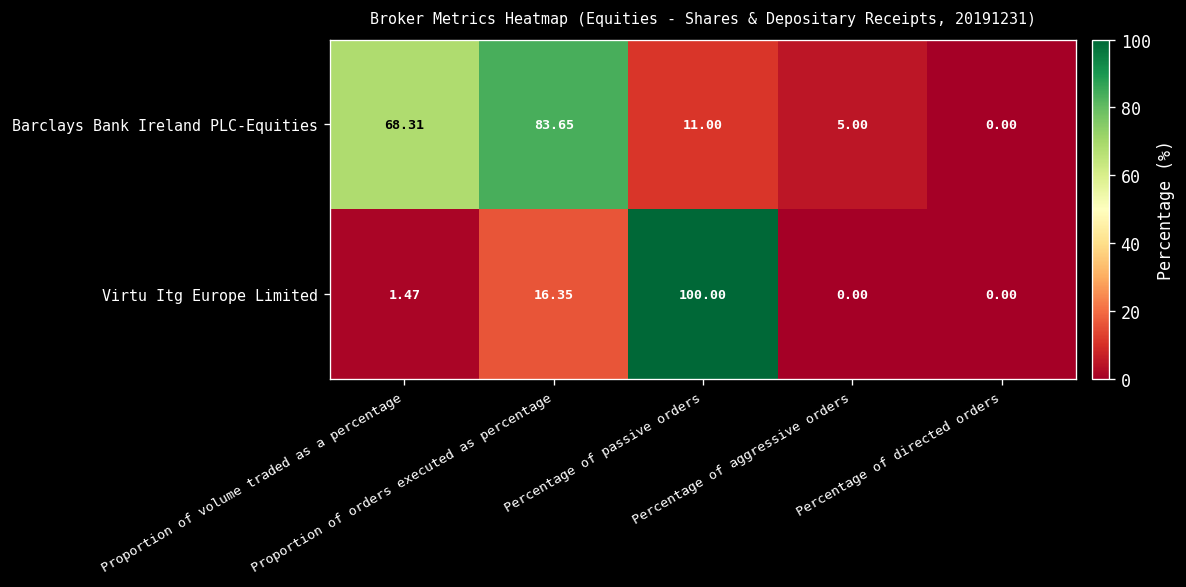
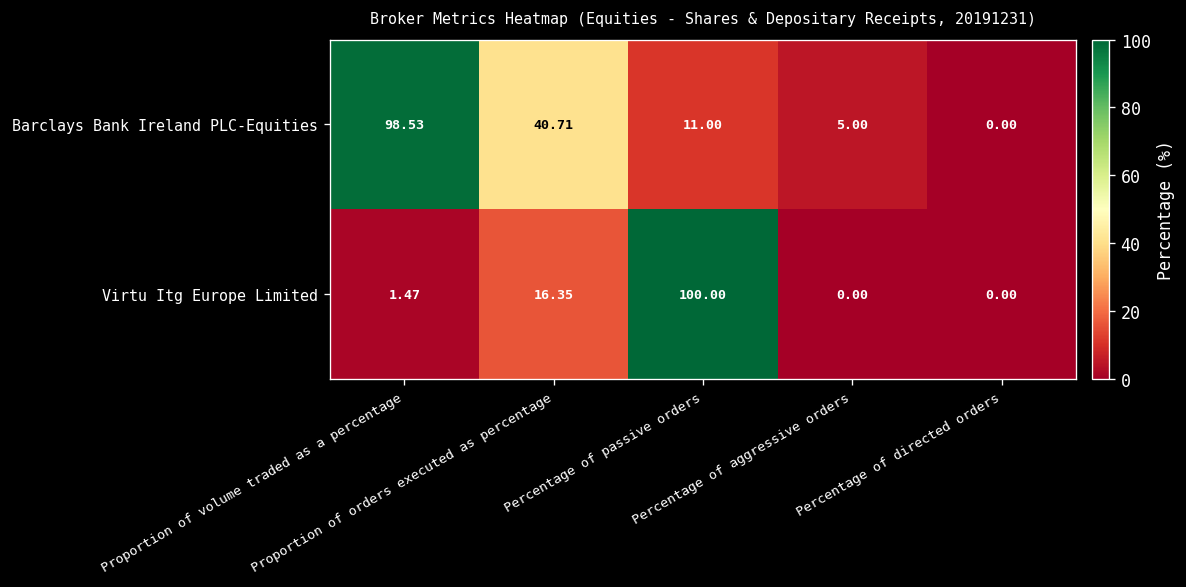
  {
    "Barclays Bank Ireland PLC-Equities": {
-     "Proportion of volume traded as a percentage": 68.31,
-     "Proportion of orders executed as percentage": 83.65,
+     "Proportion of volume traded as a percentage": 98.53,
+     "Proportion of orders executed as percentage": 40.71,
      "Percentage of passive orders": 11.00,
      "Percentage of aggressive orders": 5.00,
      "Percentage of directed orders": 0.00
    },
    "Virtu Itg Europe Limited": {
      "Proportion of volume traded as a percentage": 1.47,
      "Proportion of orders executed as percentage": 16.35,
      "Percentage of passive orders": 100.00,
      "Percentage of aggressive orders": 0.00,
      "Percentage of directed orders": 0.00
    }
  }
